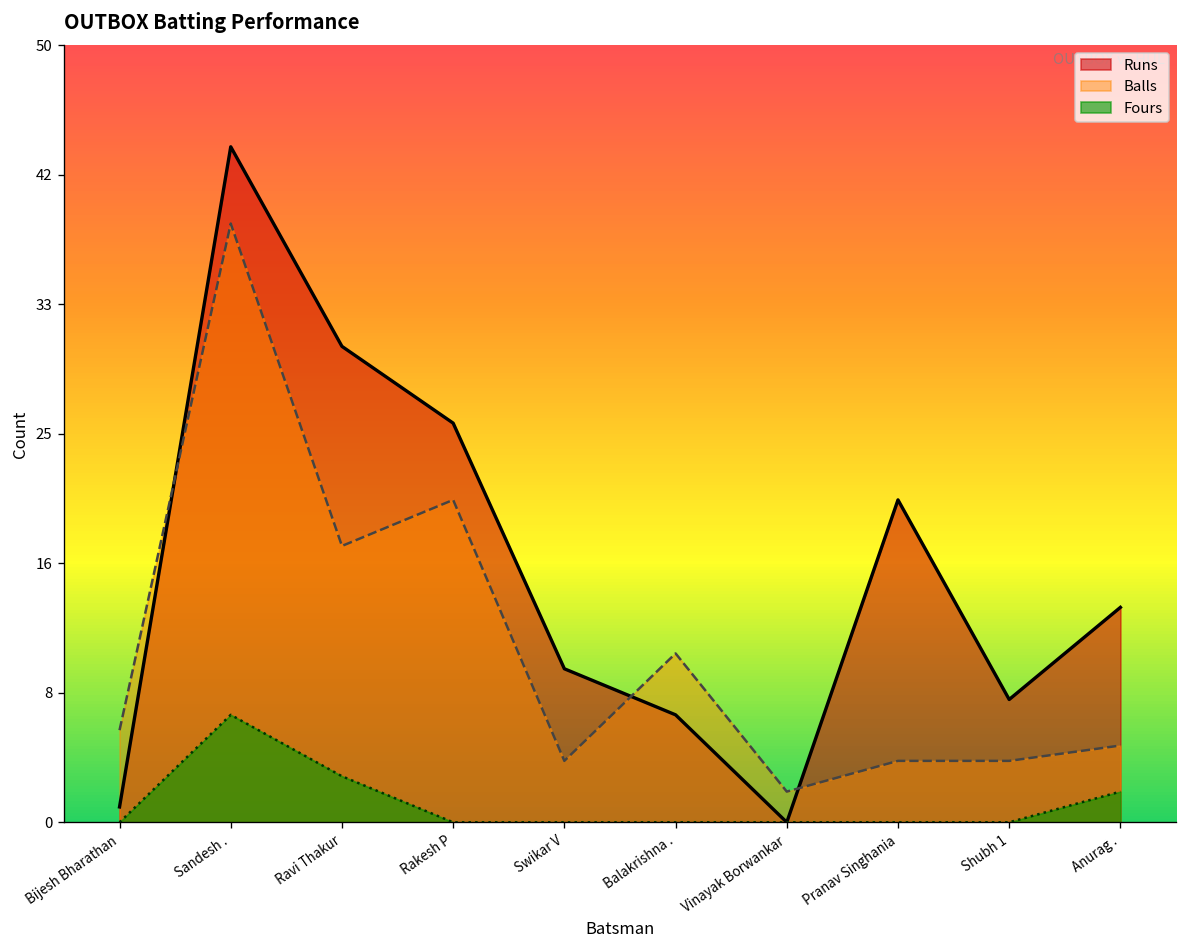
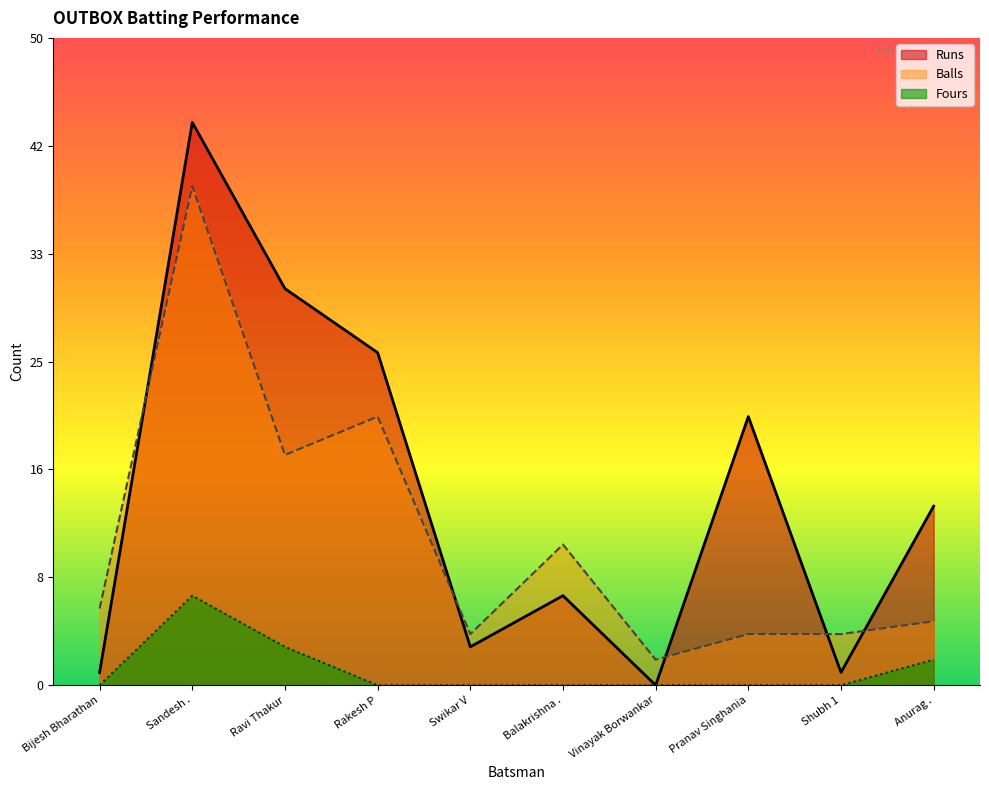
  {
    "Runs": {
      "Bijesh Bharathan": 1,
      "Sandesh .": 44,
      "Ravi Thakur": 31,
      "Rakesh P": 26,
-     "Swikar V": 10,
+     "Swikar V": 3,
      "Balakrishna .": 7,
      "Pranav Singhania": 21,
-     "Shubh 1": 8,
+     "Shubh 1": 1,
      "Anurag .": 14
    },
    "Balls": {
      "Bijesh Bharathan": 6,
      "Sandesh .": 39,
      "Ravi Thakur": 18,
      "Rakesh P": 21,
      "Swikar V": 4,
      "Balakrishna .": 11,
      "Vinayak Borwankar": 2,
      "Pranav Singhania": 4,
      "Shubh 1": 4,
      "Anurag .": 5
    },
    "Fours": {
      "Bijesh Bharathan": 0,
      "Sandesh .": 7,
      "Ravi Thakur": 3,
      "Rakesh P": 0,
      "Swikar V": 0,
      "Balakrishna .": 0,
      "Pranav Singhania": 0,
      "Shubh 1": 0,
      "Anurag .": 2
    }
  }
